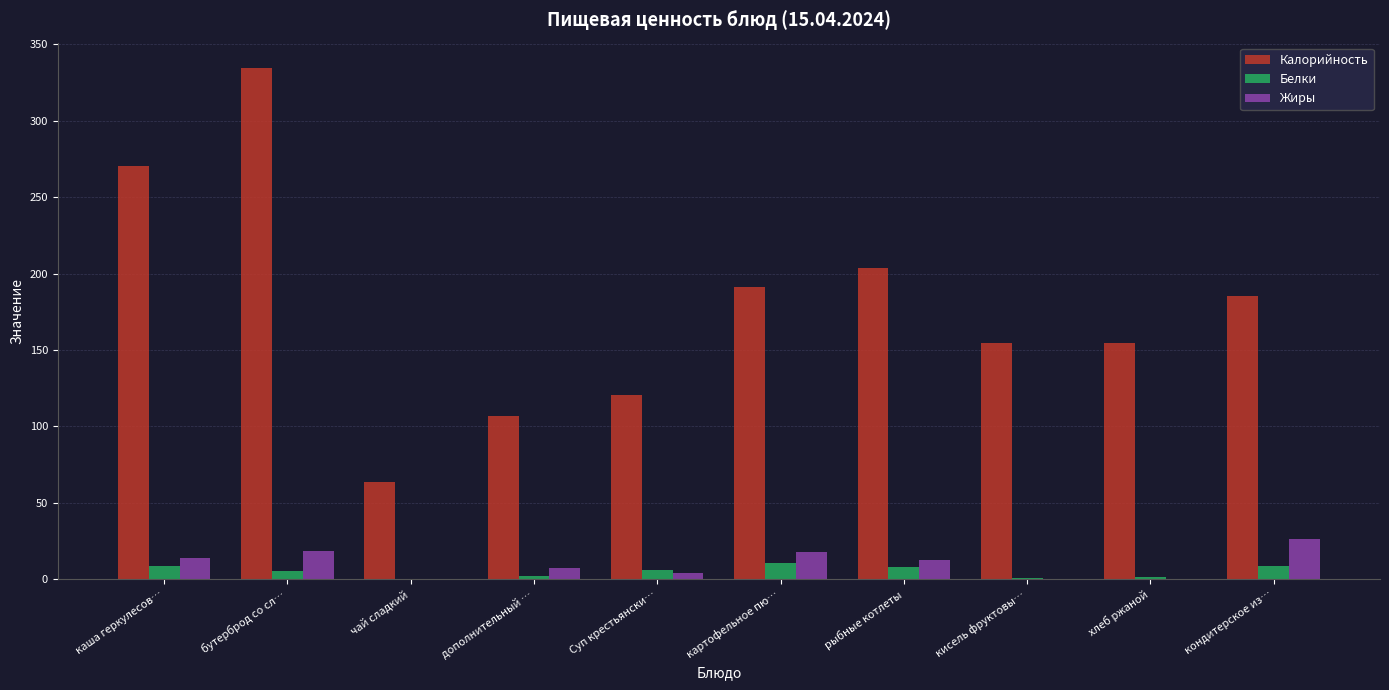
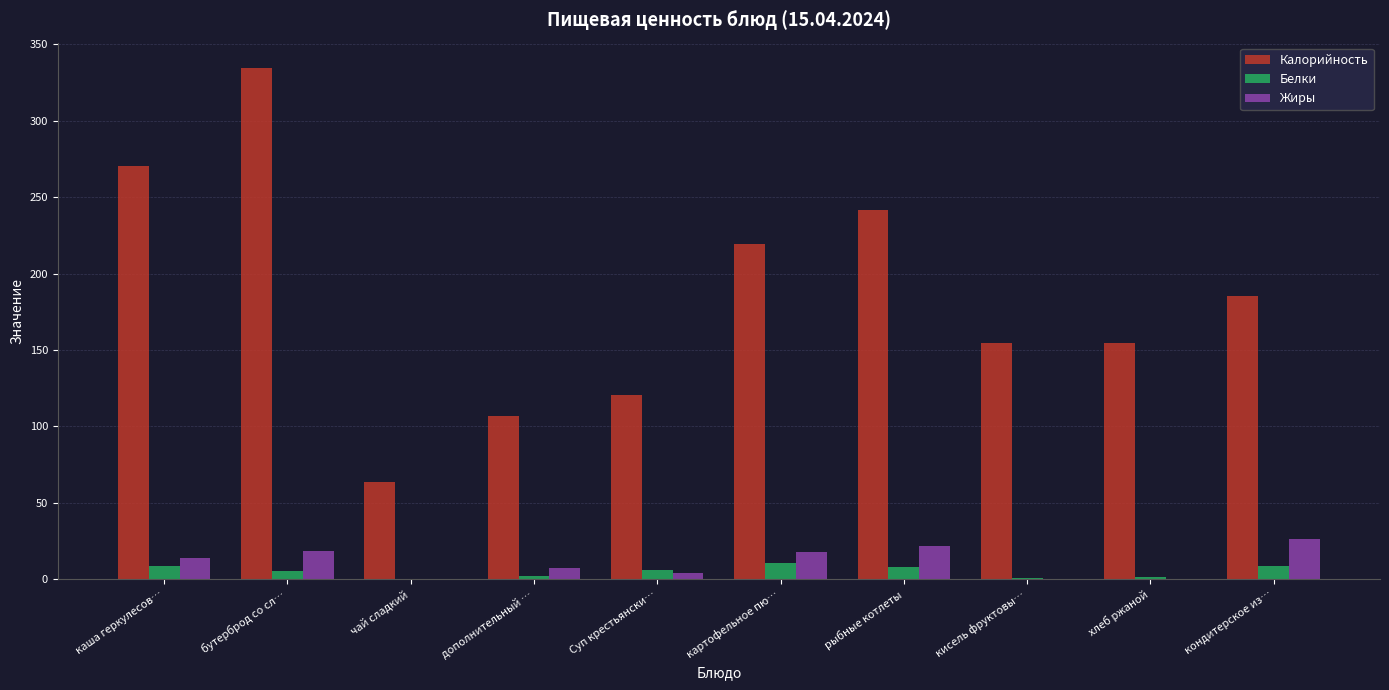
  {
    "Калорийность": {
      "каша геркулесов…": 271,
      "бутерброд со сл…": 334,
      "чай сладкий": 64,
      "дополнительный …": 107,
      "Суп крестьянски…": 120,
-     "картофельное пю…": 191,
-     "рыбные котлеты": 203,
+     "картофельное пю…": 219,
+     "рыбные котлеты": 242,
      "кисель фруктовы…": 155,
      "хлеб ржаной": 155,
      "кондитерское из…": 185
    },
    "Белки": {
      "каша геркулесов…": 8,
      "бутерброд со сл…": 5,
      "чай сладкий": 0,
      "дополнительный …": 2,
      "Суп крестьянски…": 6,
      "картофельное пю…": 10,
      "рыбные котлеты": 8,
      "хлеб ржаной": 2,
      "кондитерское из…": 9
    },
    "Жиры": {
      "каша геркулесов…": 14,
      "бутерброд со сл…": 19,
      "чай сладкий": 0,
      "дополнительный …": 7,
      "Суп крестьянски…": 4,
      "картофельное пю…": 17,
-     "рыбные котлеты": 12,
+     "рыбные котлеты": 21,
      "кондитерское из…": 26
    }
  }
